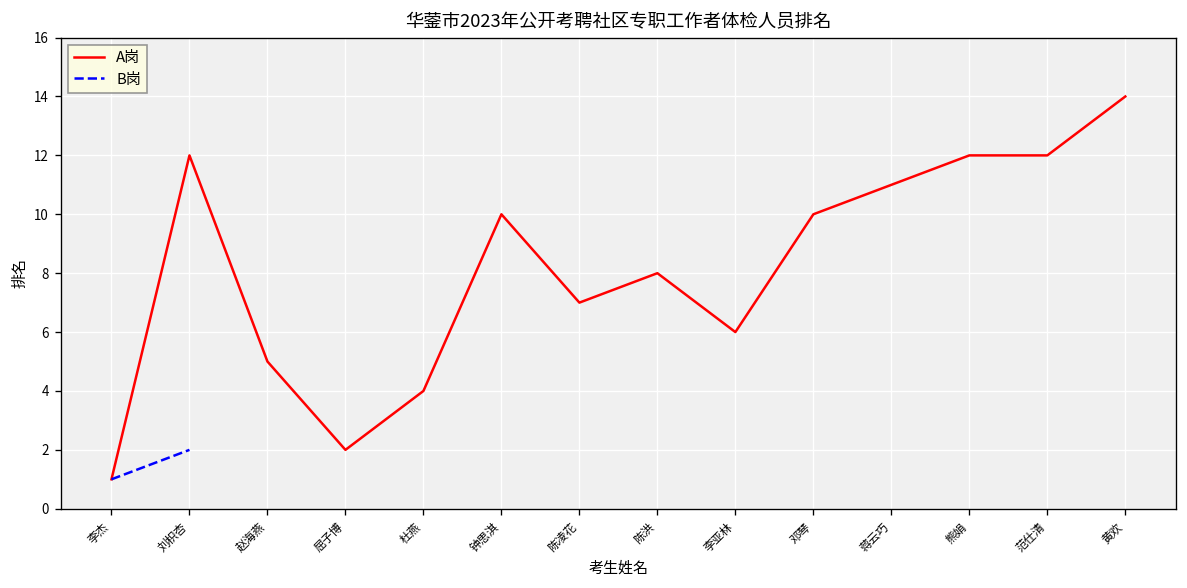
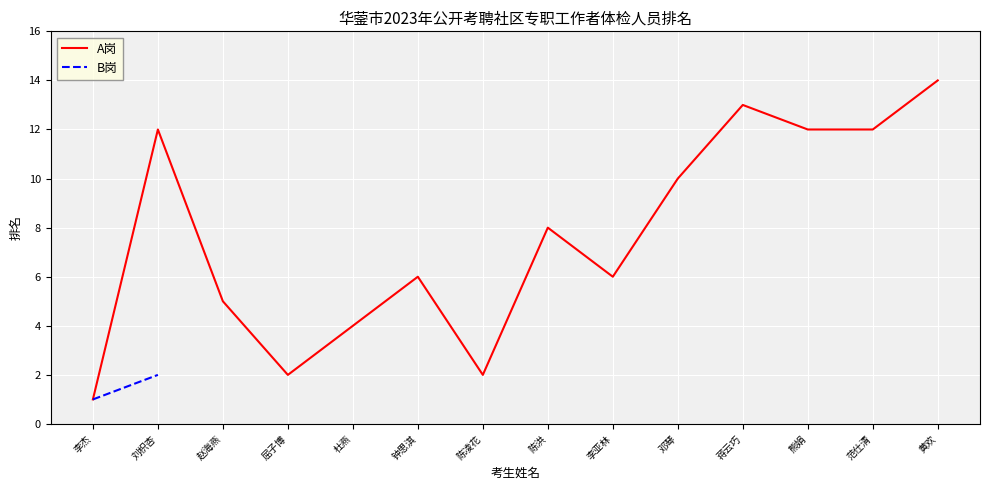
  {
    "A岗": {
      "刘枳杏": 12,
      "赵海燕": 5,
      "屈子博": 2,
      "杜燕": 4,
-     "钟思淇": 10,
-     "陈凌花": 7,
+     "钟思淇": 6,
+     "陈凌花": 2,
      "陈洪": 8,
      "李亚林": 6,
      "邓琴": 10,
-     "蒋云巧": 11,
+     "蒋云巧": 13,
      "熊娟": 12,
      "范仕清": 12,
      "黄欢": 14
    },
    "B岗": {
      "刘枳杏": 2
    }
  }
